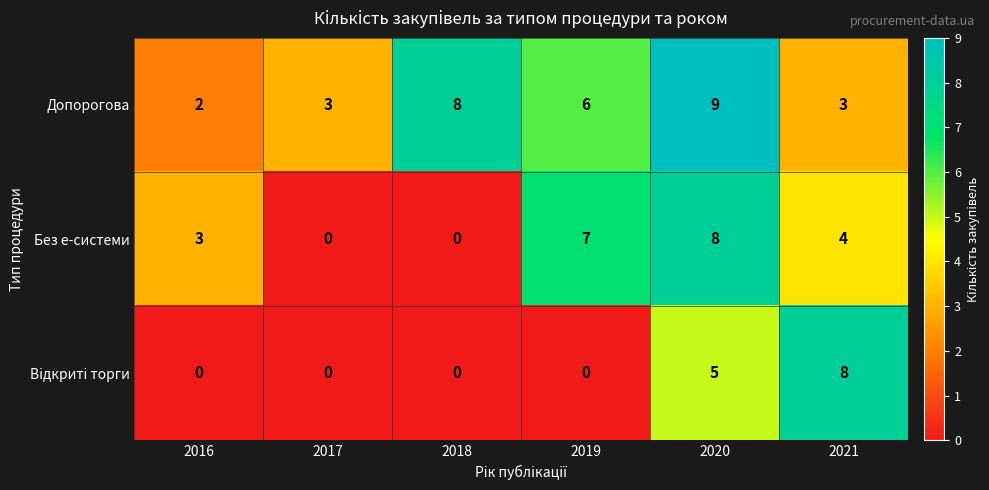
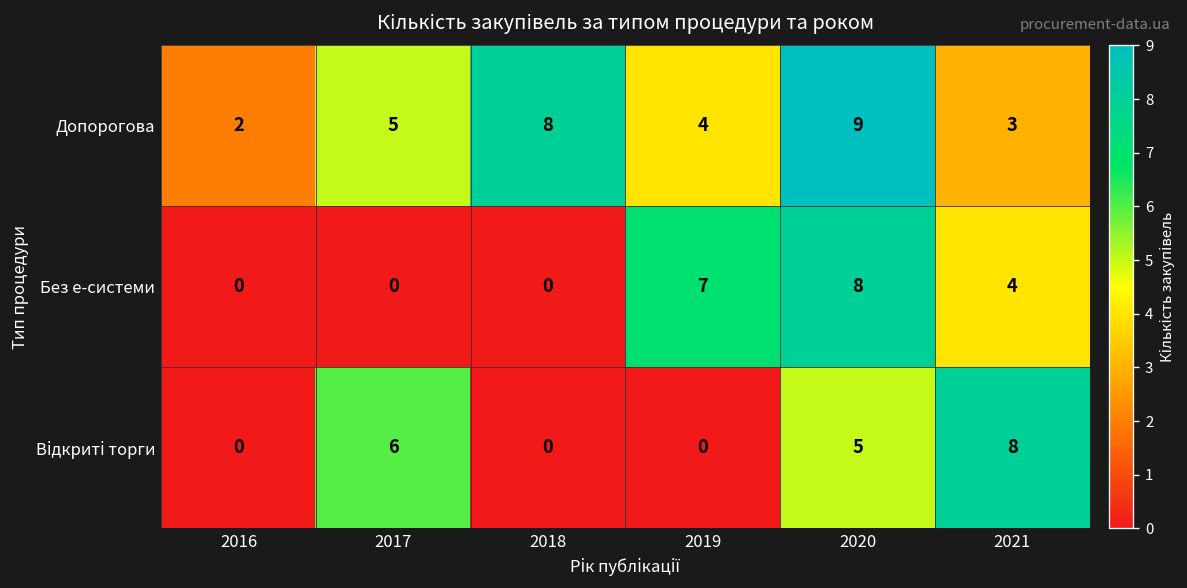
  {
    "Допорогова": {
      "2016": 2,
-     "2017": 3,
+     "2017": 5,
      "2018": 8,
-     "2019": 6,
+     "2019": 4,
      "2020": 9,
      "2021": 3
    },
    "Без е-системи": {
-     "2016": 3,
+     "2016": 0,
      "2017": 0,
      "2018": 0,
      "2019": 7,
      "2020": 8,
      "2021": 4
    },
    "Відкриті торги": {
      "2016": 0,
-     "2017": 0,
+     "2017": 6,
      "2018": 0,
      "2019": 0,
      "2020": 5,
      "2021": 8
    }
  }
